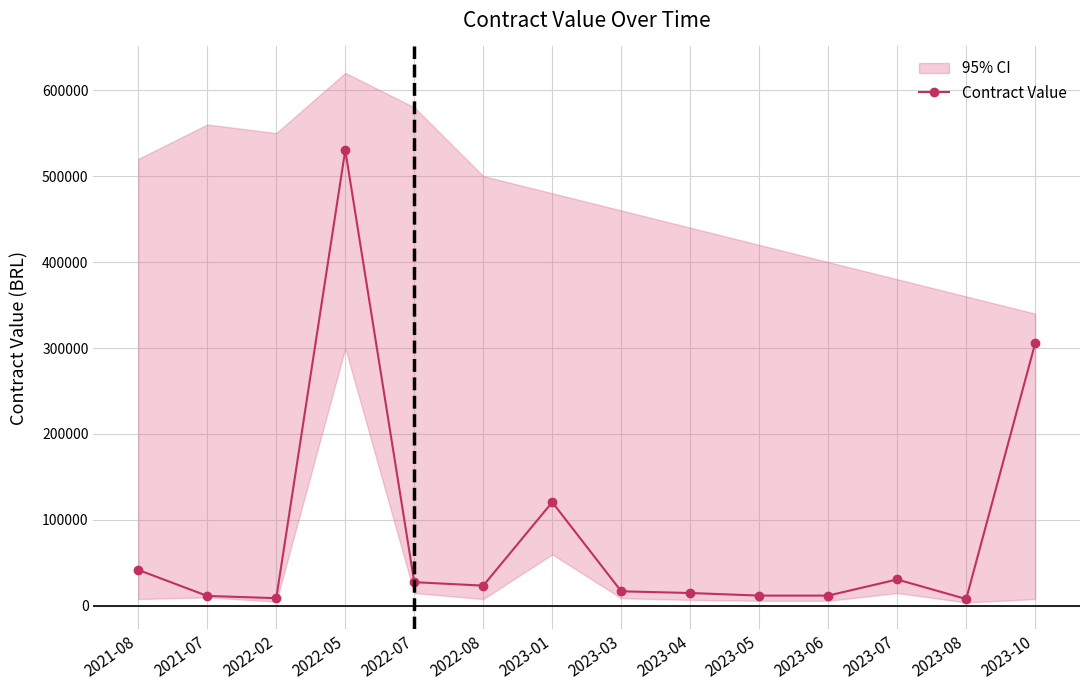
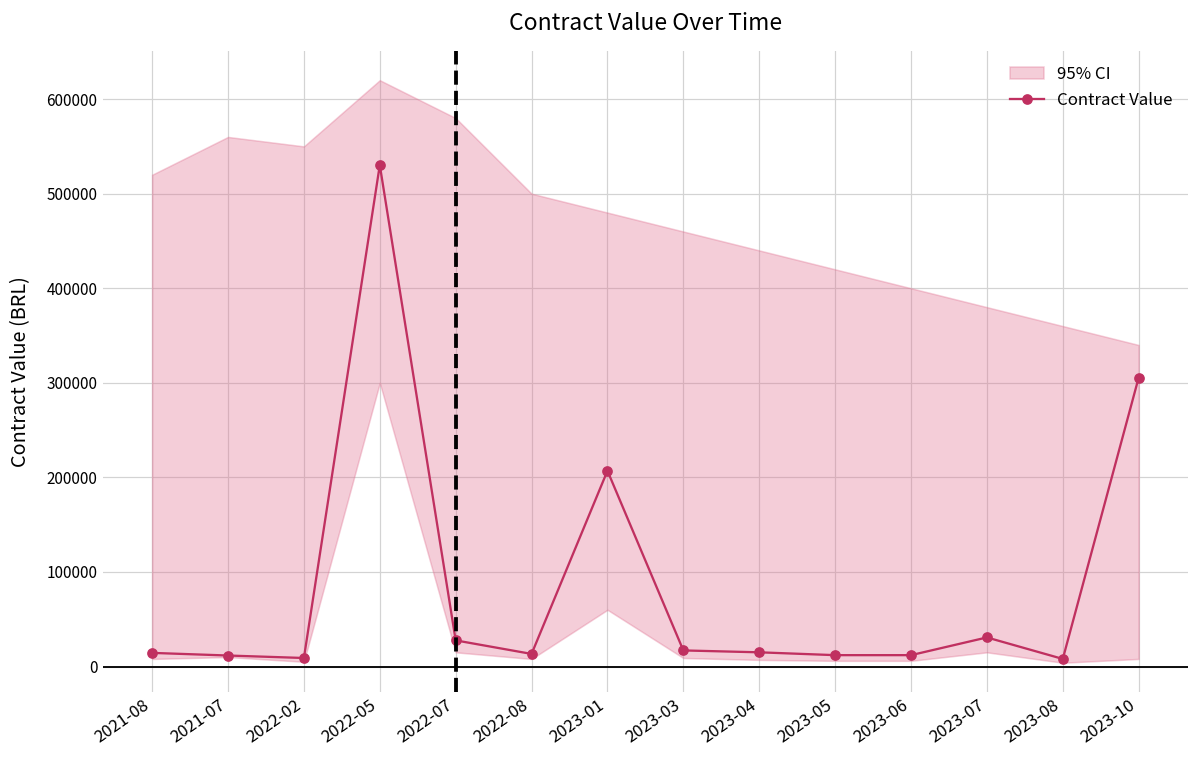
  {
    "Contract Value": {
-     "2021-08": 40000,
+     "2021-08": 10000,
      "2021-07": 10000,
      "2022-02": 10000,
      "2022-05": 530000,
      "2022-07": 30000,
-     "2022-08": 20000,
-     "2023-01": 120000,
+     "2022-08": 10000,
+     "2023-01": 210000,
      "2023-03": 20000,
      "2023-04": 20000,
      "2023-05": 10000,
      "2023-06": 10000,
      "2023-07": 30000,
      "2023-08": 10000,
      "2023-10": 310000
    }
  }
